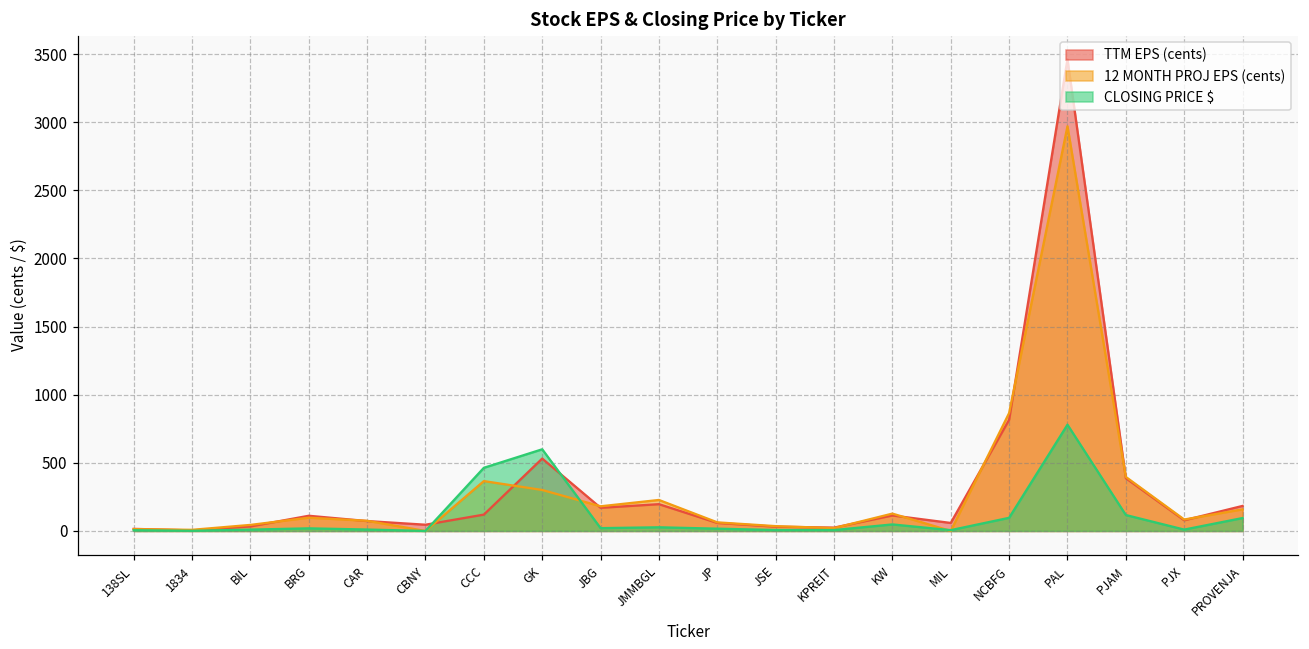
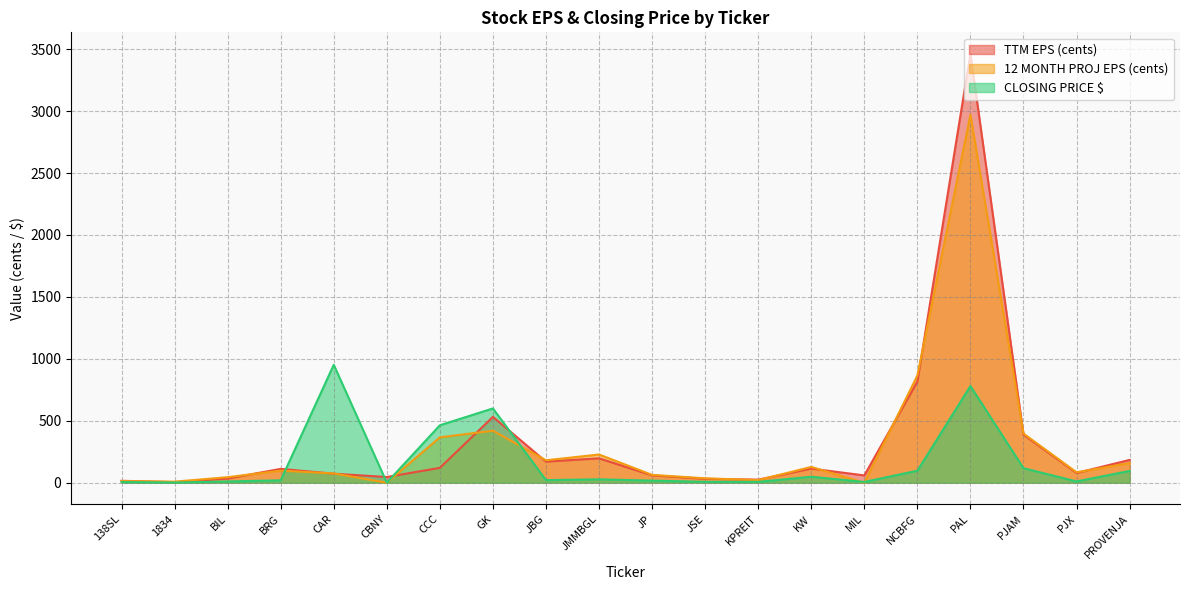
  {
    "TTM EPS (cents)": {
      "CBNY": 50,
      "CCC": 120,
      "GK": 530,
      "JMMBGL": 200,
      "MIL": 60,
      "NCBFG": 820,
      "PROVENJA": 180
    },
    "12 MONTH PROJ EPS (cents)": {
      "CCC": 370,
-     "GK": 300,
+     "GK": 420,
      "JMMBGL": 230,
      "NCBFG": 870,
      "PAL": 2970,
      "PROVENJA": 160
    },
    "CLOSING PRICE $": {
      "BIL": 10,
      "BRG": 20,
-     "CAR": 10,
+     "CAR": 950,
      "CCC": 460,
      "GK": 600,
      "JBG": 20,
      "JMMBGL": 30,
      "JP": 20,
      "JSE": 10,
      "KW": 50,
      "NCBFG": 100,
      "PAL": 780,
      "PJAM": 120,
      "PJX": 10,
      "PROVENJA": 90
    }
  }
